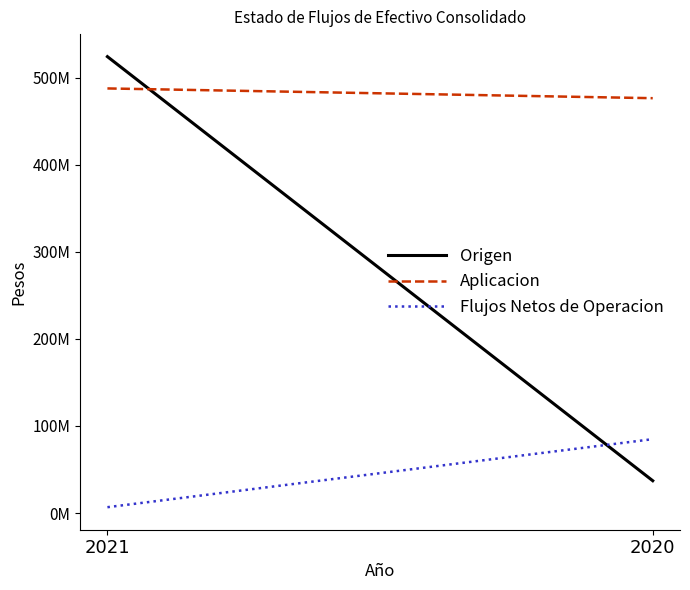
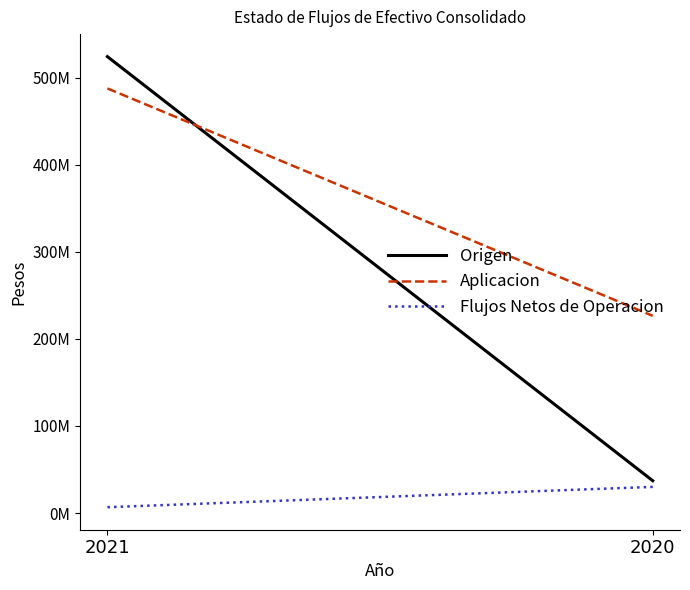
  {
    "Origen": {
      "2021": 520000000,
      "2020": 40000000
    },
    "Aplicacion": {
      "2021": 490000000,
-     "2020": 480000000
+     "2020": 230000000
    },
    "Flujos Netos de Operacion": {
      "2021": 10000000,
-     "2020": 80000000
+     "2020": 30000000
    }
  }
